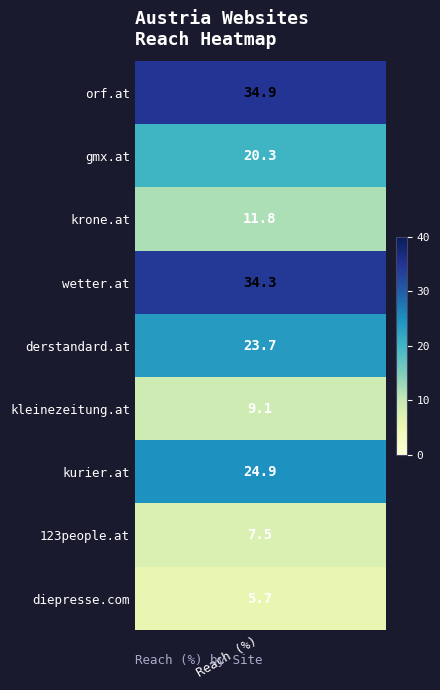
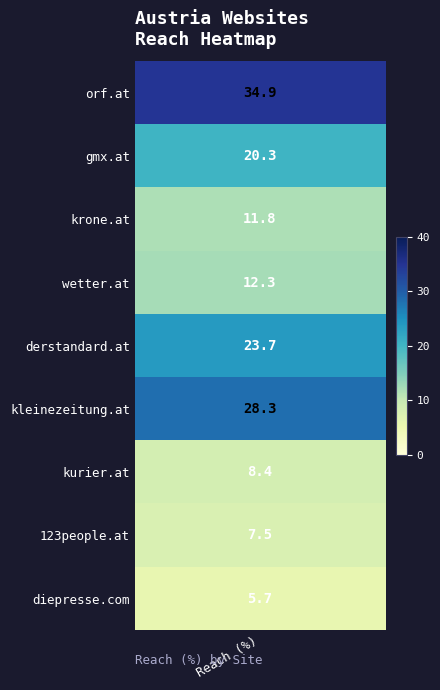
  {
    "orf.at": {
      "Reach (%)": 34.9
    },
    "gmx.at": {
      "Reach (%)": 20.3
    },
    "krone.at": {
      "Reach (%)": 11.8
    },
    "wetter.at": {
-     "Reach (%)": 34.3
+     "Reach (%)": 12.3
    },
    "derstandard.at": {
      "Reach (%)": 23.7
    },
    "kleinezeitung.at": {
-     "Reach (%)": 9.1
+     "Reach (%)": 28.3
    },
    "kurier.at": {
-     "Reach (%)": 24.9
+     "Reach (%)": 8.4
    },
    "123people.at": {
      "Reach (%)": 7.5
    },
    "diepresse.com": {
      "Reach (%)": 5.7
    }
  }
